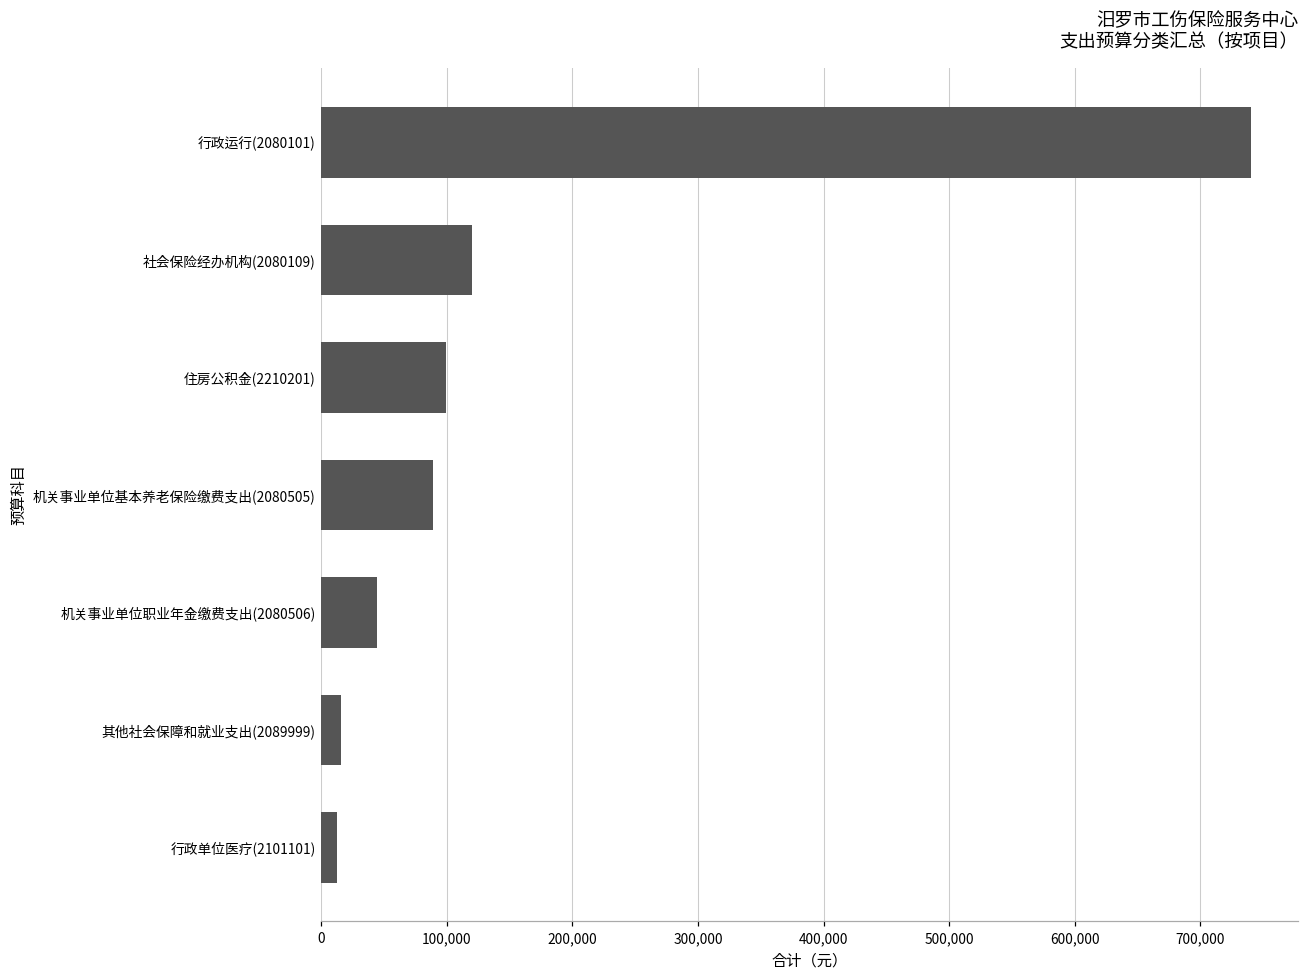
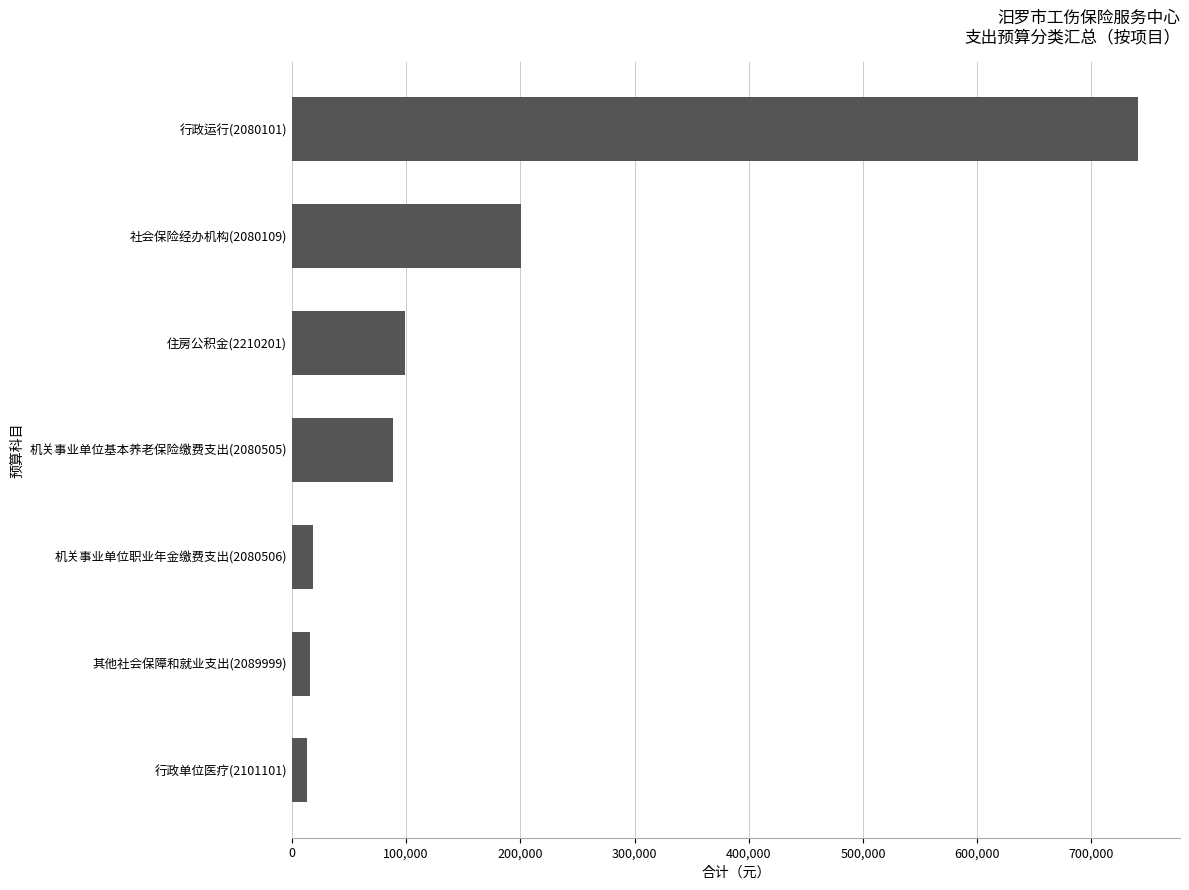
  {
    "行政运行(2080101)": "741,000",
-   "社会保险经办机构(2080109)": "120,000",
+   "社会保险经办机构(2080109)": "201,000",
    "住房公积金(2210201)": "99,000",
    "机关事业单位基本养老保险缴费支出(2080505)": "89,000",
-   "机关事业单位职业年金缴费支出(2080506)": "44,000",
+   "机关事业单位职业年金缴费支出(2080506)": "19,000",
    "其他社会保障和就业支出(2089999)": "16,000",
    "行政单位医疗(2101101)": "13,000"
  }
